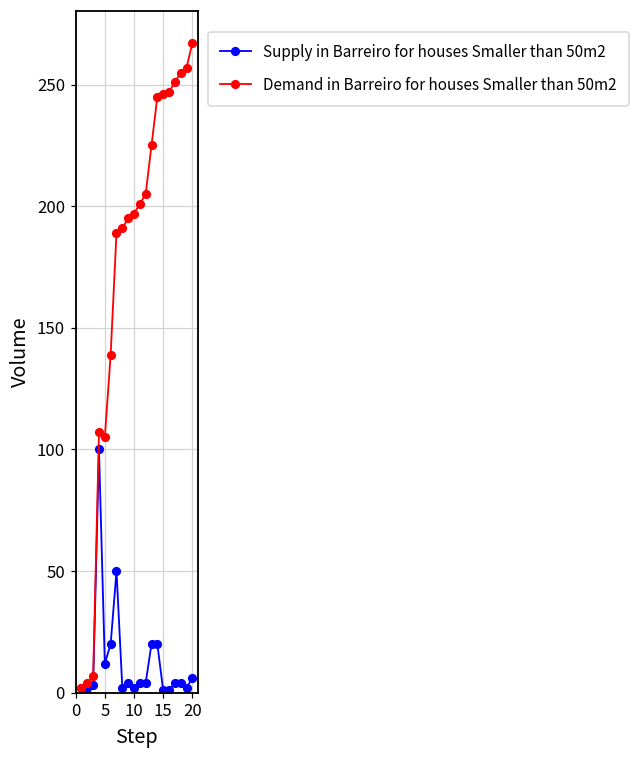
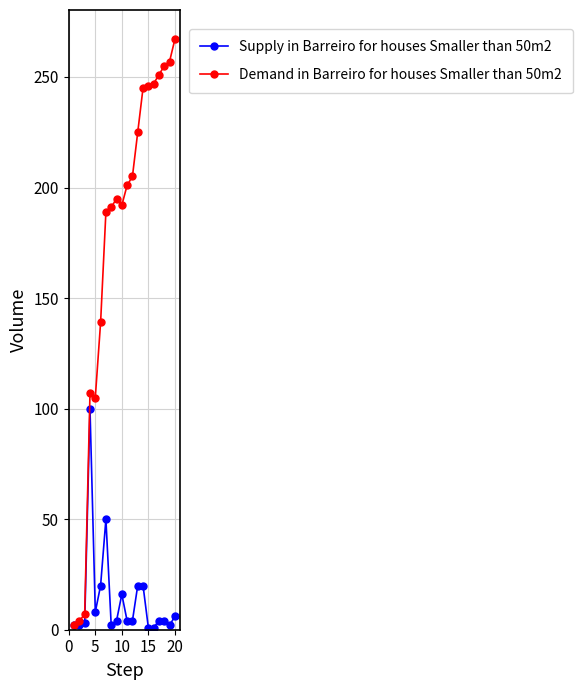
  {
    "Supply in Barreiro for houses Smaller than 50m2": {
-     "5": 12,
-     "10": 2,
+     "5": 8,
+     "10": 16,
      "15": 1,
      "20": 6
    },
    "Demand in Barreiro for houses Smaller than 50m2": {
      "5": 105,
-     "10": 197,
+     "10": 192,
      "15": 246,
      "20": 267
    }
  }
